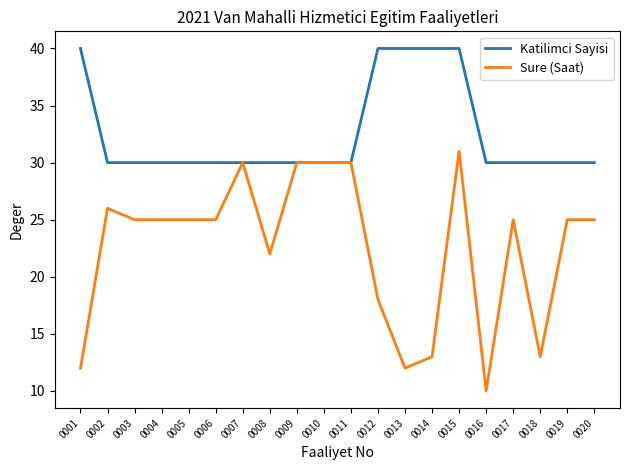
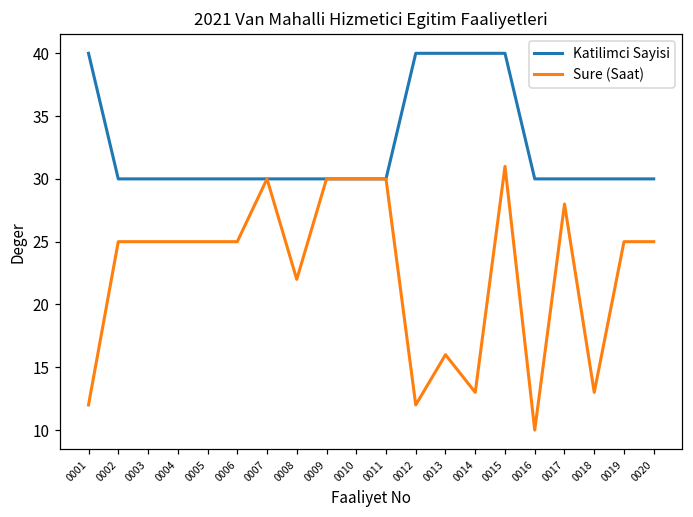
  {
    "Katilimci Sayisi": {
      "0001": 40,
      "0002": 30,
      "0003": 30,
      "0004": 30,
      "0005": 30,
      "0006": 30,
      "0008": 30,
      "0012": 40,
      "0013": 40,
      "0014": 40,
      "0015": 40,
      "0016": 30,
      "0017": 30,
      "0018": 30,
      "0019": 30,
      "0020": 30
    },
    "Sure (Saat)": {
      "0001": 12,
-     "0002": 26,
+     "0002": 25,
      "0003": 25,
      "0004": 25,
      "0005": 25,
      "0006": 25,
      "0008": 22,
-     "0012": 18,
-     "0013": 12,
+     "0012": 12,
+     "0013": 16,
      "0014": 13,
      "0015": 31,
      "0016": 10,
-     "0017": 25,
+     "0017": 28,
      "0018": 13,
      "0019": 25,
      "0020": 25
    }
  }
